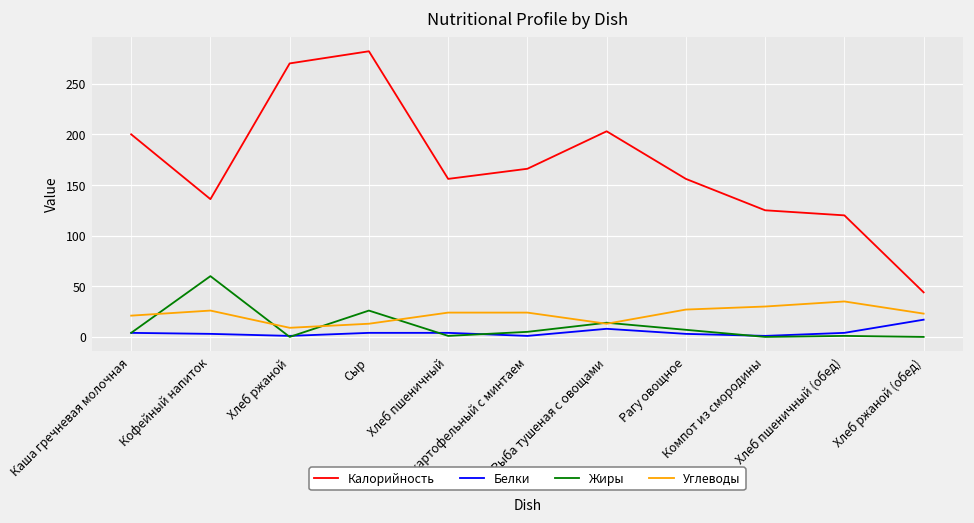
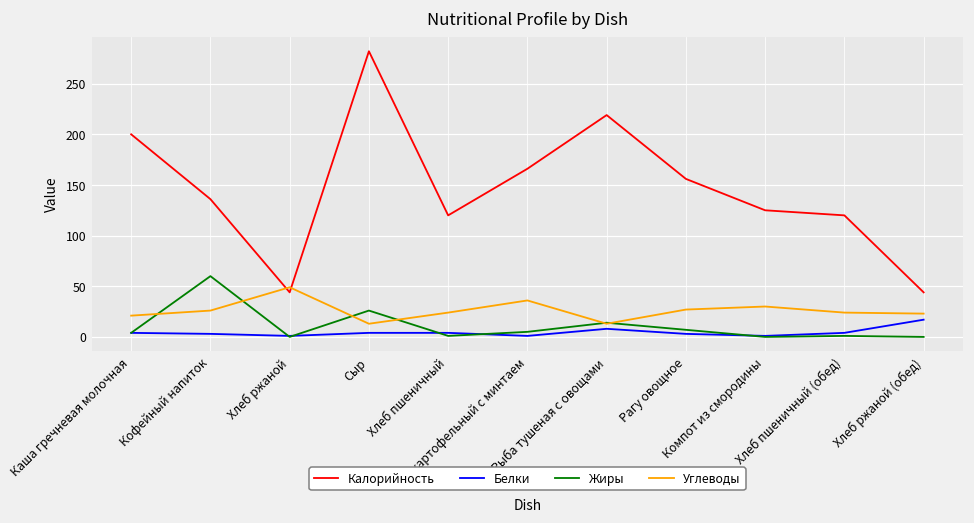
  {
    "Калорийность": {
      "Каша гречневая молочная": 200,
      "Кофейный напиток": 140,
-     "Хлеб ржаной": 270,
+     "Хлеб ржаной": 40,
      "Сыр": 280,
-     "Хлеб пшеничный": 160,
+     "Хлеб пшеничный": 120,
      "Суп картофельный с минтаем": 170,
-     "Рыба тушеная с овощами": 200,
+     "Рыба тушеная с овощами": 220,
      "Рагу овощное": 160,
      "Компот из смородины": 130,
      "Хлеб пшеничный (обед)": 120,
      "Хлеб ржаной (обед)": 40
    },
    "Белки": {
      "Кофейный напиток": 0,
      "Сыр": 0,
      "Хлеб пшеничный": 0,
      "Суп картофельный с минтаем": 0,
      "Рыба тушеная с овощами": 10,
      "Рагу овощное": 0,
      "Хлеб пшеничный (обед)": 0,
      "Хлеб ржаной (обед)": 20
    },
    "Жиры": {
      "Кофейный напиток": 60,
      "Сыр": 30,
      "Хлеб пшеничный": 0,
      "Суп картофельный с минтаем": 10,
      "Рагу овощное": 10,
      "Хлеб пшеничный (обед)": 0,
      "Хлеб ржаной (обед)": 0
    },
    "Углеводы": {
      "Каша гречневая молочная": 20,
      "Кофейный напиток": 30,
-     "Хлеб ржаной": 10,
+     "Хлеб ржаной": 50,
      "Сыр": 10,
      "Хлеб пшеничный": 20,
-     "Суп картофельный с минтаем": 20,
+     "Суп картофельный с минтаем": 40,
      "Рагу овощное": 30,
      "Компот из смородины": 30,
-     "Хлеб пшеничный (обед)": 40,
+     "Хлеб пшеничный (обед)": 20,
      "Хлеб ржаной (обед)": 20
    }
  }
